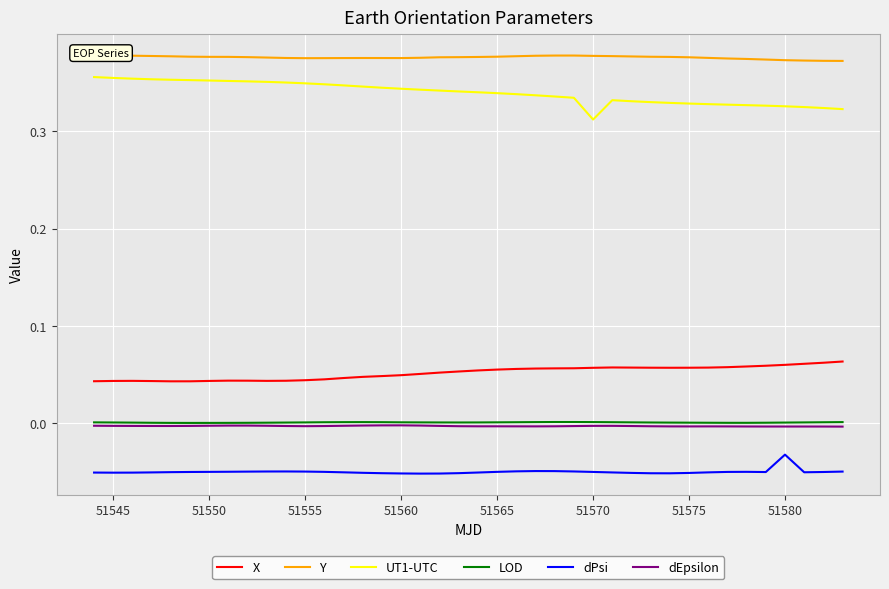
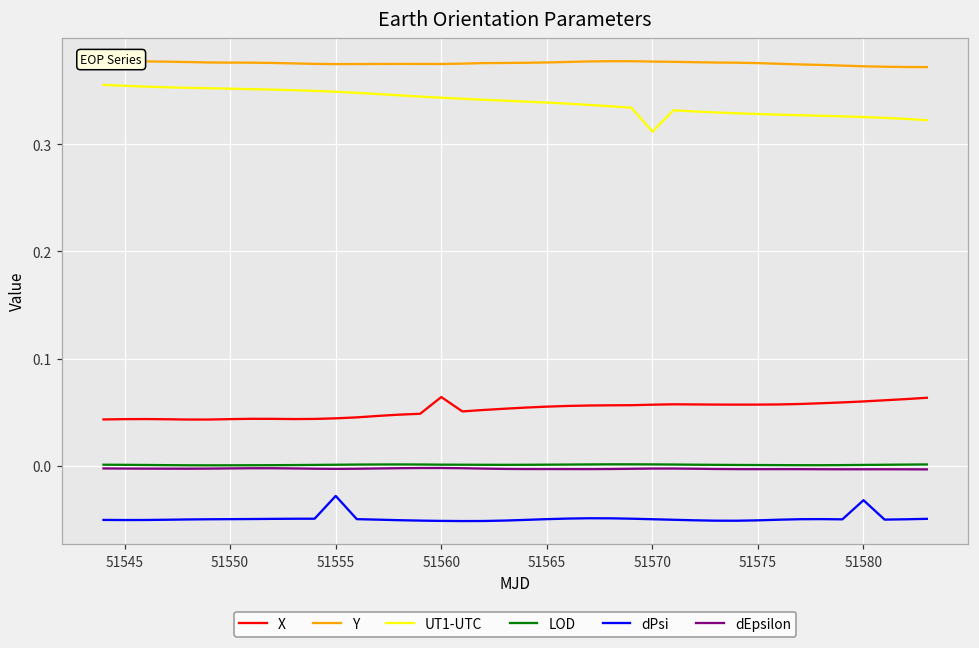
  {
    "X": {
      "51545": 0.04,
      "51550": 0.04,
      "51555": 0.04,
-     "51560": 0.05,
+     "51560": 0.06,
      "51565": 0.06,
      "51570": 0.06,
      "51575": 0.06,
      "51580": 0.06
    },
    "Y": {
      "51550": 0.38,
      "51555": 0.37,
      "51560": 0.38,
      "51565": 0.38,
      "51570": 0.38,
      "51575": 0.38,
      "51580": 0.37
    },
    "UT1-UTC": {
      "51545": 0.35,
      "51550": 0.35,
      "51555": 0.35,
      "51560": 0.34,
      "51565": 0.34,
      "51570": 0.31,
      "51575": 0.33,
      "51580": 0.33
    },
    "LOD": {
      "51545": 0.00,
      "51550": 0.00,
      "51555": 0.00,
      "51560": 0.00,
      "51565": 0.00,
      "51570": 0.00,
      "51575": 0.00,
      "51580": 0.00
    },
    "dPsi": {
      "51545": -0.05,
      "51550": -0.05,
-     "51555": -0.05,
+     "51555": -0.03,
      "51560": -0.05,
      "51565": -0.05,
      "51570": -0.05,
      "51575": -0.05,
      "51580": -0.03
    },
    "dEpsilon": {
      "51545": 0.00,
      "51550": 0.00,
      "51555": 0.00,
      "51560": 0.00,
      "51565": 0.00,
      "51570": 0.00,
      "51575": 0.00,
      "51580": 0.00
    }
  }
